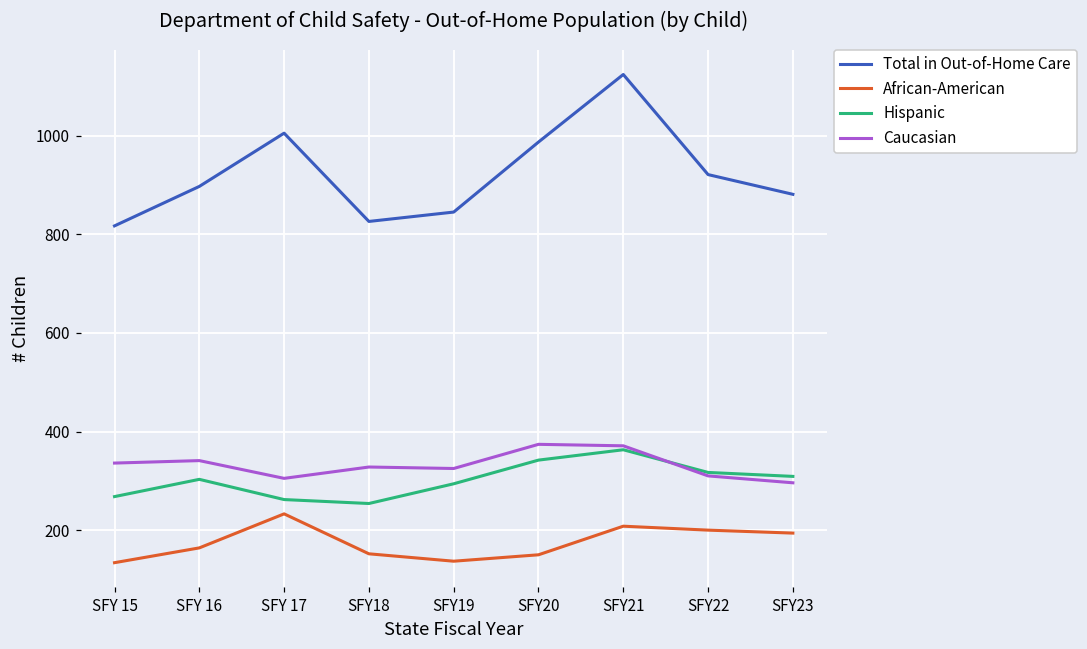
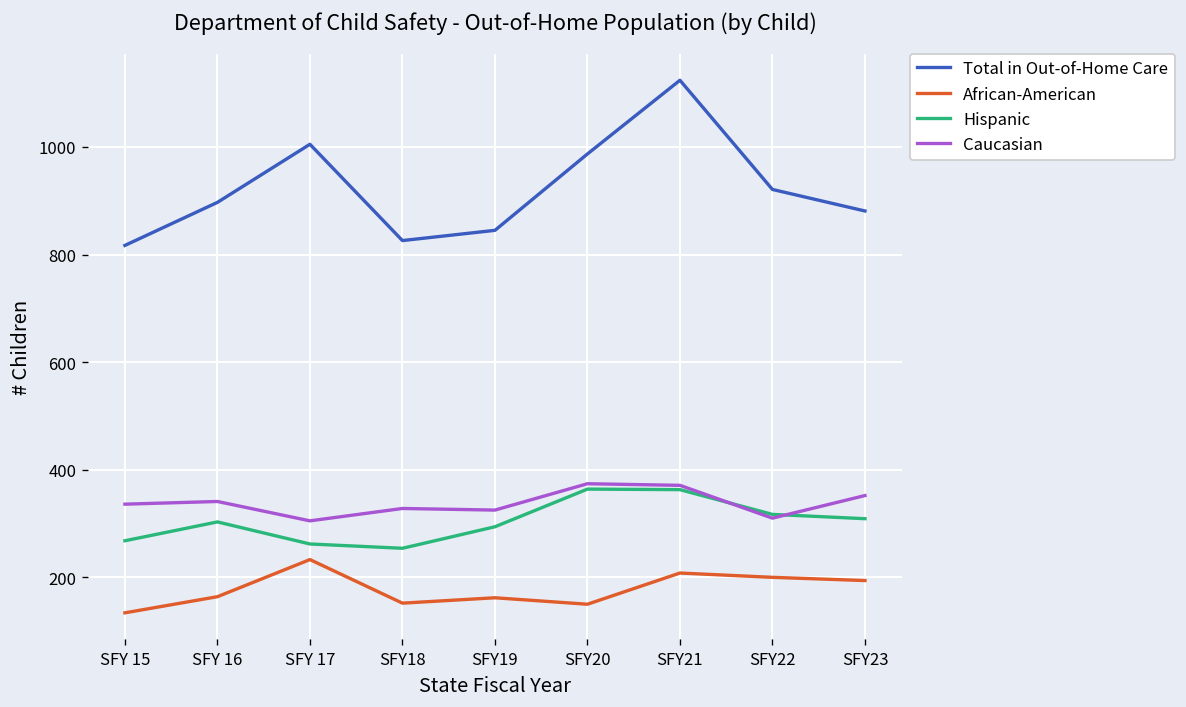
  {
    "Total in Out-of-Home Care": {
      "SFY 15": 820,
      "SFY 16": 900,
      "SFY 17": 1010,
      "SFY18": 830,
      "SFY19": 850,
      "SFY20": 990,
      "SFY21": 1120,
      "SFY22": 920,
      "SFY23": 880
    },
    "African-American": {
      "SFY 15": 130,
      "SFY 16": 160,
      "SFY 17": 230,
      "SFY18": 150,
-     "SFY19": 140,
+     "SFY19": 160,
      "SFY20": 150,
      "SFY21": 210,
      "SFY22": 200,
      "SFY23": 190
    },
    "Hispanic": {
      "SFY 15": 270,
      "SFY 16": 300,
      "SFY 17": 260,
      "SFY18": 250,
      "SFY19": 290,
-     "SFY20": 340,
+     "SFY20": 360,
      "SFY21": 360,
      "SFY22": 320,
      "SFY23": 310
    },
    "Caucasian": {
      "SFY 15": 340,
      "SFY 16": 340,
      "SFY 17": 310,
      "SFY18": 330,
      "SFY19": 330,
      "SFY20": 370,
      "SFY21": 370,
      "SFY22": 310,
-     "SFY23": 300
+     "SFY23": 350
    }
  }
